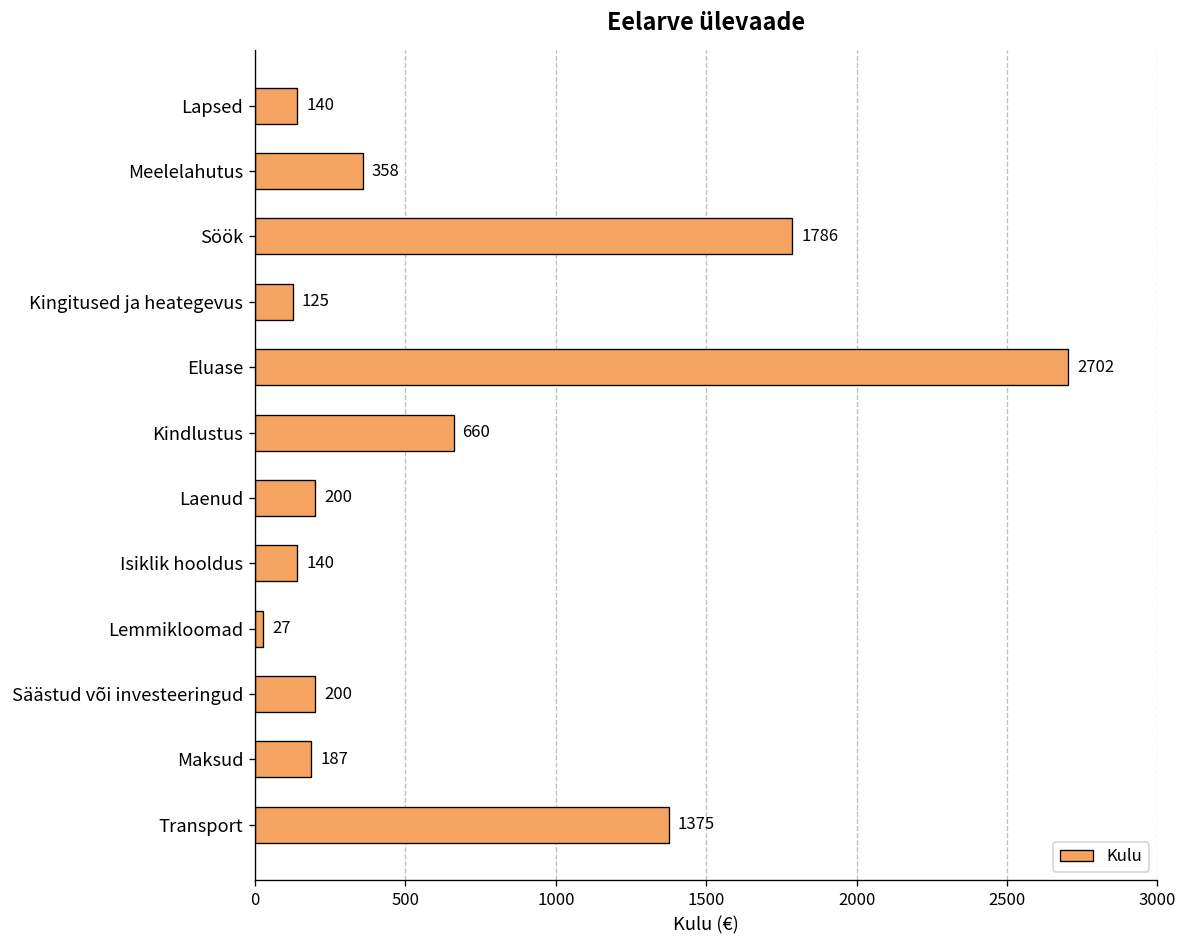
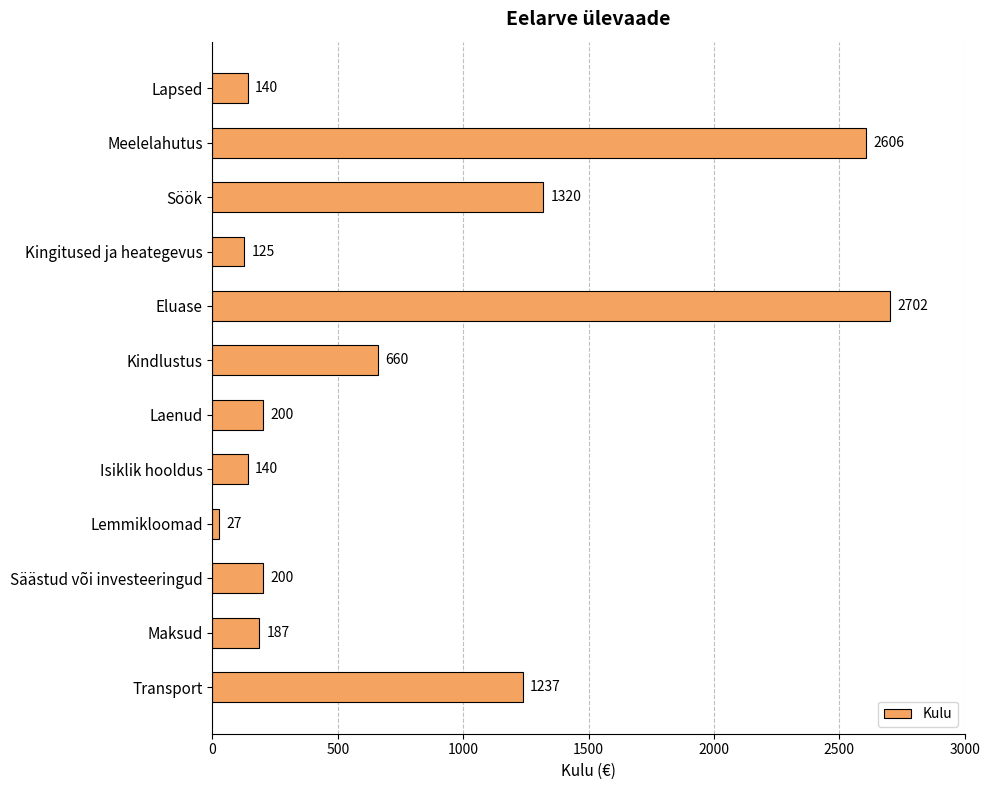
  {
    "Lapsed": 140,
-   "Meelelahutus": 358,
-   "Söök": 1786,
+   "Meelelahutus": 2606,
+   "Söök": 1320,
    "Kingitused ja heategevus": 125,
    "Eluase": 2702,
    "Kindlustus": 660,
    "Laenud": 200,
    "Isiklik hooldus": 140,
    "Lemmikloomad": 27,
    "Säästud või investeeringud": 200,
    "Maksud": 187,
-   "Transport": 1375
+   "Transport": 1237
  }
